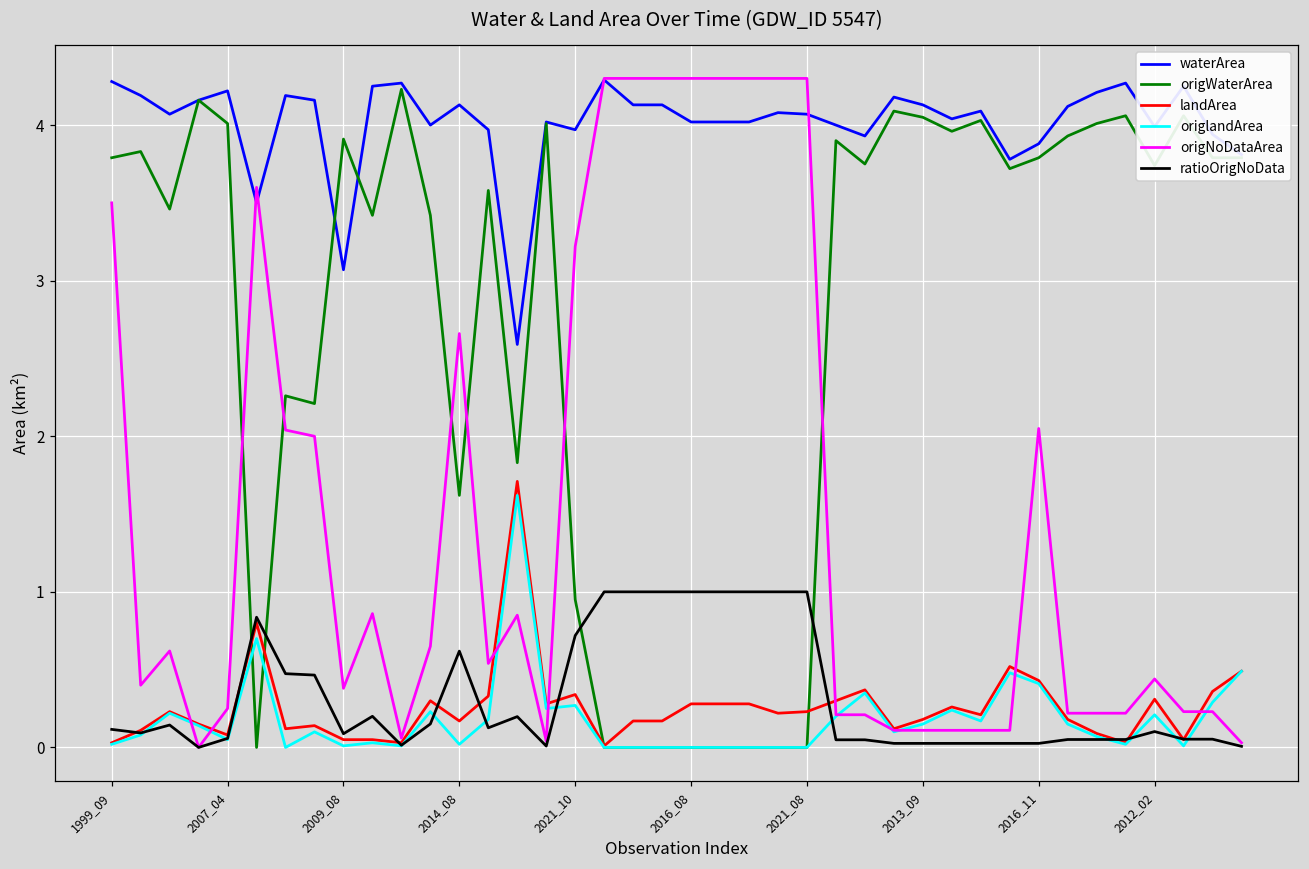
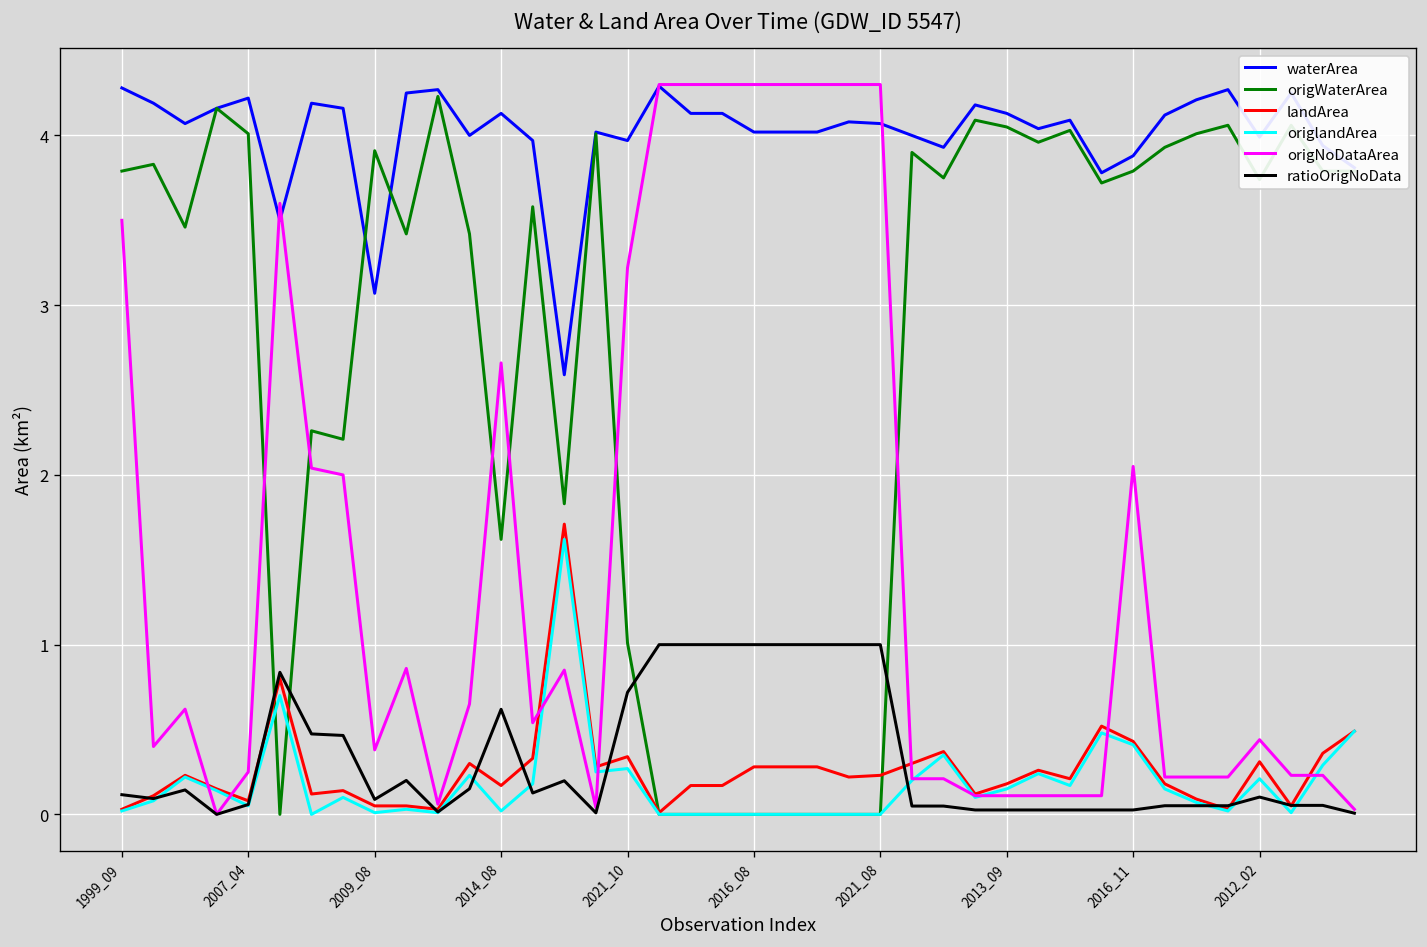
  {
    "waterArea": {
      "1999_09": 4.28,
      "2007_04": 4.22,
      "2009_08": 3.07,
      "2014_08": 4.13,
      "2021_10": 3.97,
      "2016_08": 4.02,
      "2021_08": 4.07,
      "2013_09": 4.13,
      "2016_11": 3.88
    },
    "origWaterArea": {
      "1999_09": 3.79,
      "2007_04": 4.01,
      "2009_08": 3.91,
      "2014_08": 1.62,
-     "2021_10": 0.95,
+     "2021_10": 1.01,
      "2013_09": 4.05,
      "2016_11": 3.79
    },
    "landArea": {
      "2007_04": 0.08,
      "2009_08": 0.05,
      "2014_08": 0.17,
      "2021_10": 0.34,
      "2016_08": 0.28,
      "2021_08": 0.23,
      "2013_09": 0.18,
      "2016_11": 0.43,
      "2012_02": 0.31
    },
    "origlandArea": {
      "2009_08": 0.01,
      "2014_08": 0.02,
      "2021_10": 0.27,
      "2013_09": 0.15,
      "2016_11": 0.41,
      "2012_02": 0.21
    },
    "origNoDataArea": {
      "1999_09": 3.50,
      "2007_04": 0.25,
      "2009_08": 0.38,
      "2014_08": 2.66,
      "2021_10": 3.22,
      "2016_08": 4.30,
      "2021_08": 4.30,
      "2013_09": 0.11,
      "2016_11": 2.05,
      "2012_02": 0.44
    },
    "ratioOrigNoData": {
      "1999_09": 0.12,
      "2009_08": 0.09,
      "2014_08": 0.62,
      "2021_10": 0.72,
      "2016_08": 1.00,
      "2021_08": 1.00,
      "2013_09": 0.03,
      "2016_11": 0.03,
      "2012_02": 0.10
    }
  }
